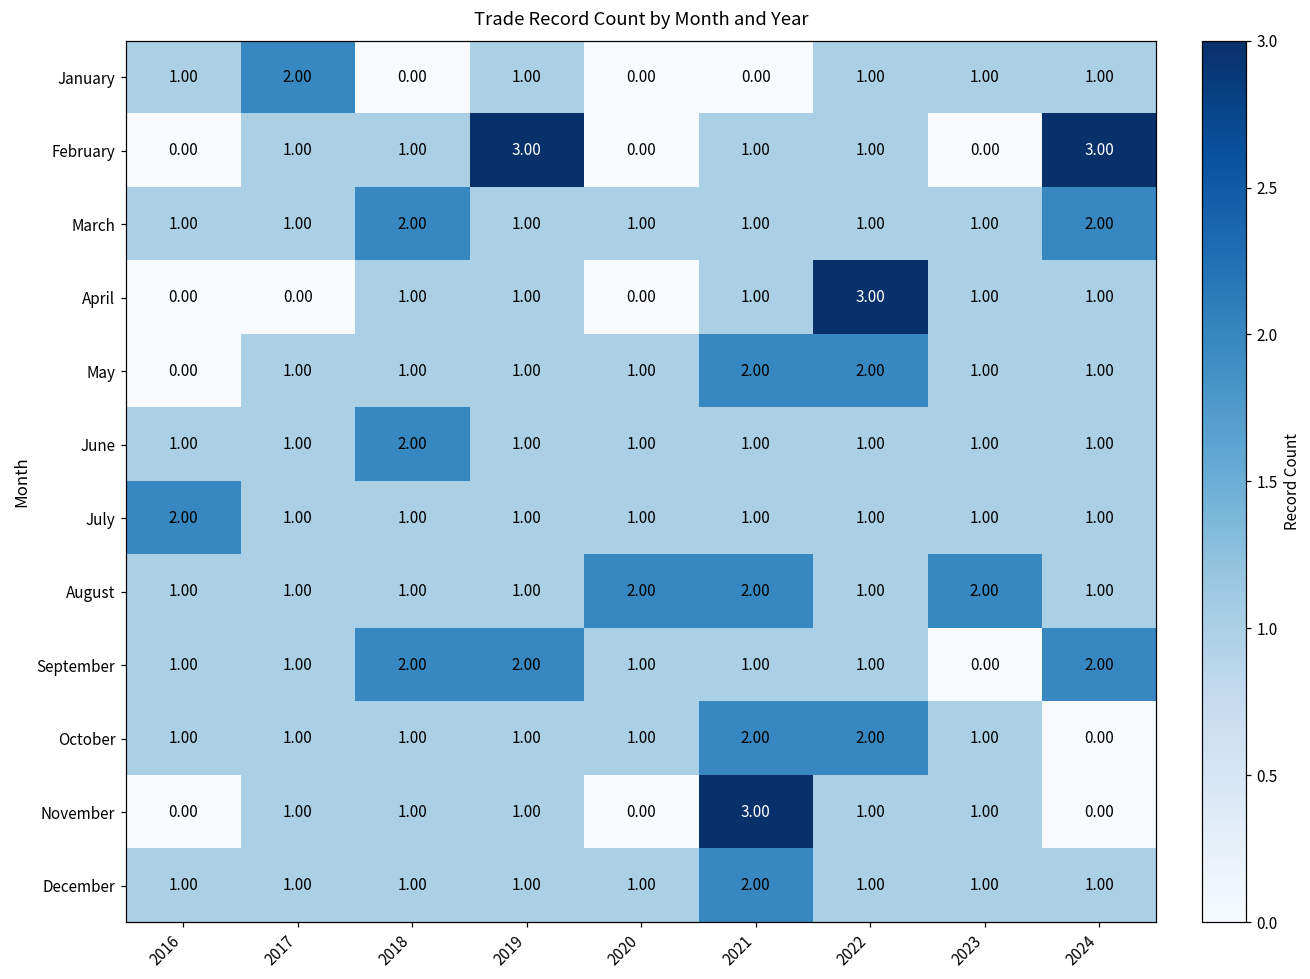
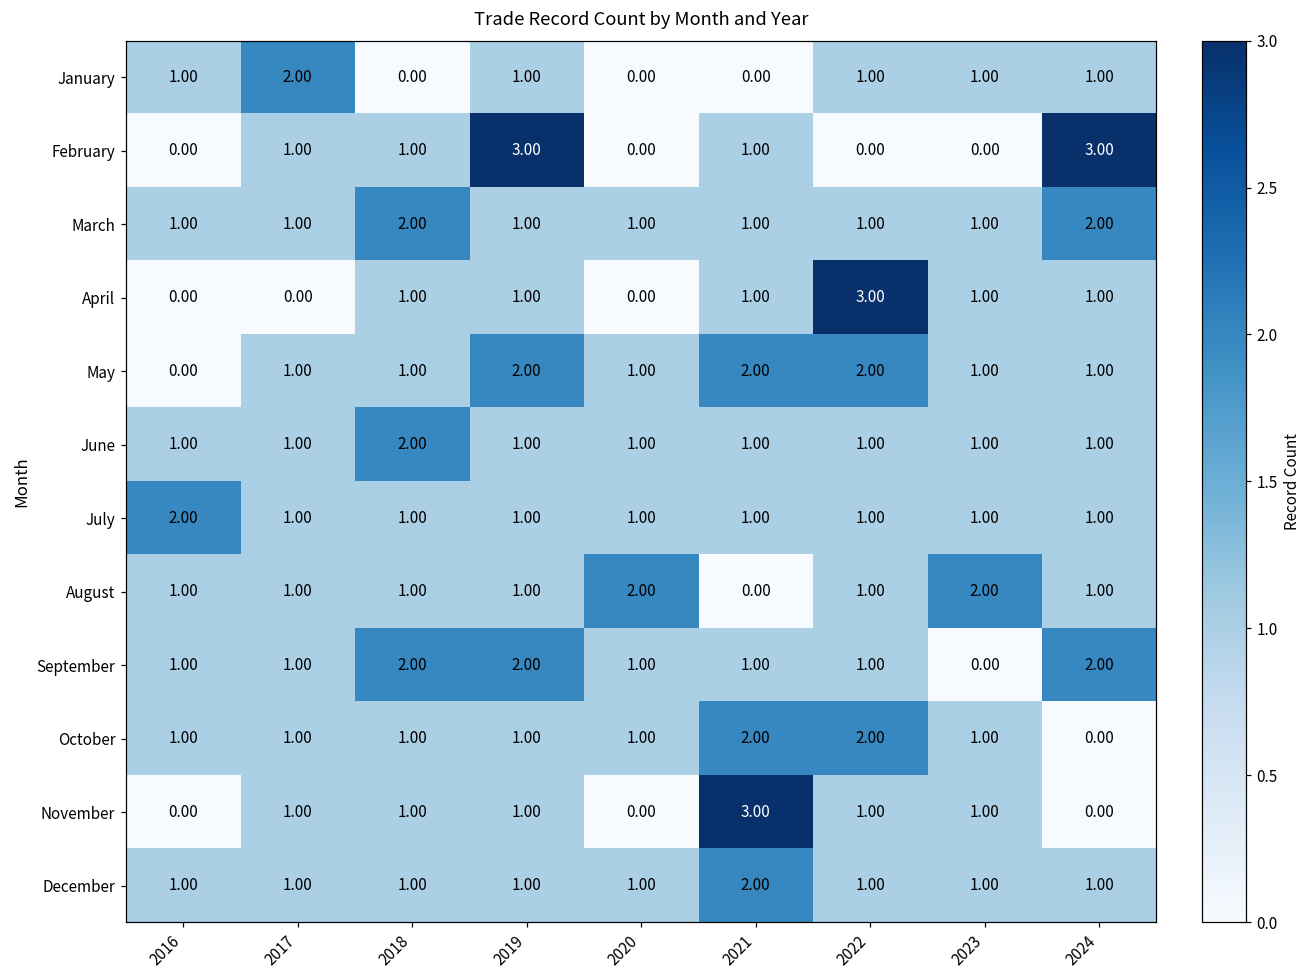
  {
    "January": {
      "2016": 1.00,
      "2017": 2.00,
      "2018": 0.00,
      "2019": 1.00,
      "2020": 0.00,
      "2021": 0.00,
      "2022": 1.00,
      "2023": 1.00,
      "2024": 1.00
    },
    "February": {
      "2016": 0.00,
      "2017": 1.00,
      "2018": 1.00,
      "2019": 3.00,
      "2020": 0.00,
      "2021": 1.00,
-     "2022": 1.00,
+     "2022": 0.00,
      "2023": 0.00,
      "2024": 3.00
    },
    "March": {
      "2016": 1.00,
      "2017": 1.00,
      "2018": 2.00,
      "2019": 1.00,
      "2020": 1.00,
      "2021": 1.00,
      "2022": 1.00,
      "2023": 1.00,
      "2024": 2.00
    },
    "April": {
      "2016": 0.00,
      "2017": 0.00,
      "2018": 1.00,
      "2019": 1.00,
      "2020": 0.00,
      "2021": 1.00,
      "2022": 3.00,
      "2023": 1.00,
      "2024": 1.00
    },
    "May": {
      "2016": 0.00,
      "2017": 1.00,
      "2018": 1.00,
-     "2019": 1.00,
+     "2019": 2.00,
      "2020": 1.00,
      "2021": 2.00,
      "2022": 2.00,
      "2023": 1.00,
      "2024": 1.00
    },
    "June": {
      "2016": 1.00,
      "2017": 1.00,
      "2018": 2.00,
      "2019": 1.00,
      "2020": 1.00,
      "2021": 1.00,
      "2022": 1.00,
      "2023": 1.00,
      "2024": 1.00
    },
    "July": {
      "2016": 2.00,
      "2017": 1.00,
      "2018": 1.00,
      "2019": 1.00,
      "2020": 1.00,
      "2021": 1.00,
      "2022": 1.00,
      "2023": 1.00,
      "2024": 1.00
    },
    "August": {
      "2016": 1.00,
      "2017": 1.00,
      "2018": 1.00,
      "2019": 1.00,
      "2020": 2.00,
-     "2021": 2.00,
+     "2021": 0.00,
      "2022": 1.00,
      "2023": 2.00,
      "2024": 1.00
    },
    "September": {
      "2016": 1.00,
      "2017": 1.00,
      "2018": 2.00,
      "2019": 2.00,
      "2020": 1.00,
      "2021": 1.00,
      "2022": 1.00,
      "2023": 0.00,
      "2024": 2.00
    },
    "October": {
      "2016": 1.00,
      "2017": 1.00,
      "2018": 1.00,
      "2019": 1.00,
      "2020": 1.00,
      "2021": 2.00,
      "2022": 2.00,
      "2023": 1.00,
      "2024": 0.00
    },
    "November": {
      "2016": 0.00,
      "2017": 1.00,
      "2018": 1.00,
      "2019": 1.00,
      "2020": 0.00,
      "2021": 3.00,
      "2022": 1.00,
      "2023": 1.00,
      "2024": 0.00
    },
    "December": {
      "2016": 1.00,
      "2017": 1.00,
      "2018": 1.00,
      "2019": 1.00,
      "2020": 1.00,
      "2021": 2.00,
      "2022": 1.00,
      "2023": 1.00,
      "2024": 1.00
    }
  }
